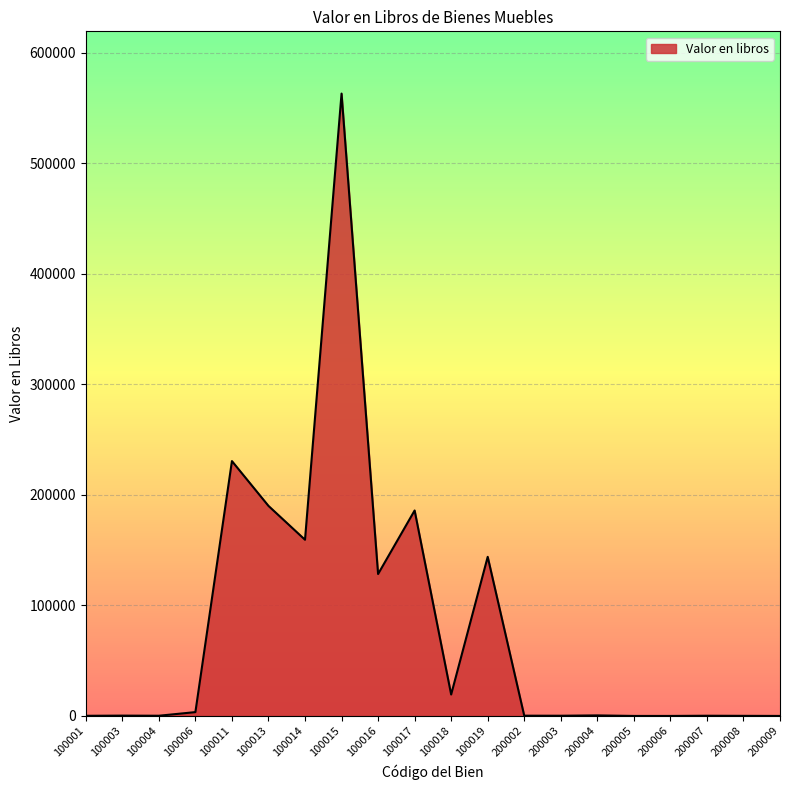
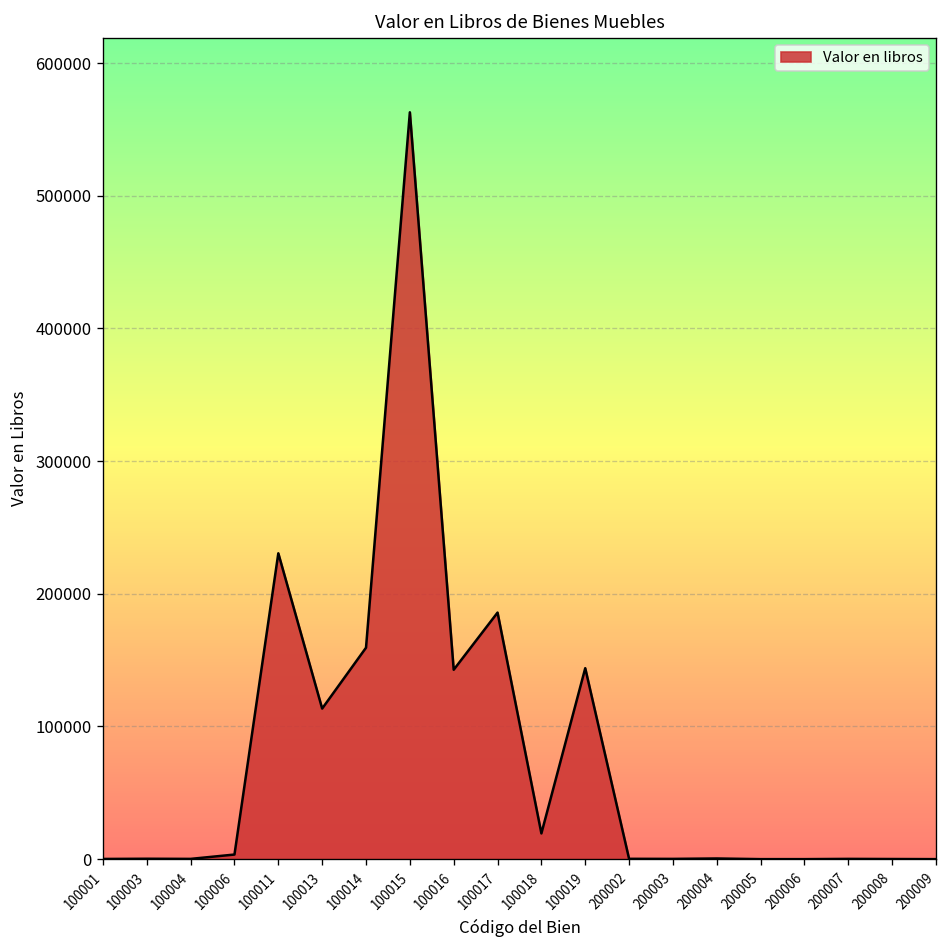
  {
    "100001": 0,
    "100003": 0,
    "100004": 0,
    "100006": 3000,
    "100011": 231000,
-   "100013": 190000,
+   "100013": 113000,
    "100014": 159000,
    "100015": 563000,
-   "100016": 128000,
+   "100016": 143000,
    "100017": 186000,
    "100018": 19000,
    "100019": 144000,
    "200002": 0,
    "200003": 0,
    "200004": 1000,
    "200005": 0,
    "200006": 0,
    "200007": 0,
    "200008": 0,
    "200009": 0
  }
